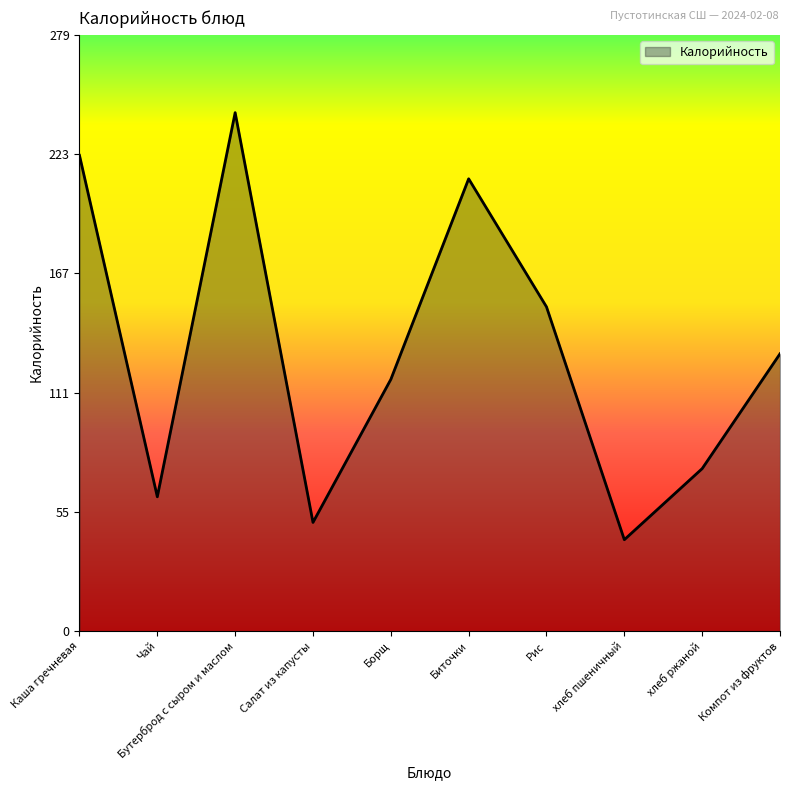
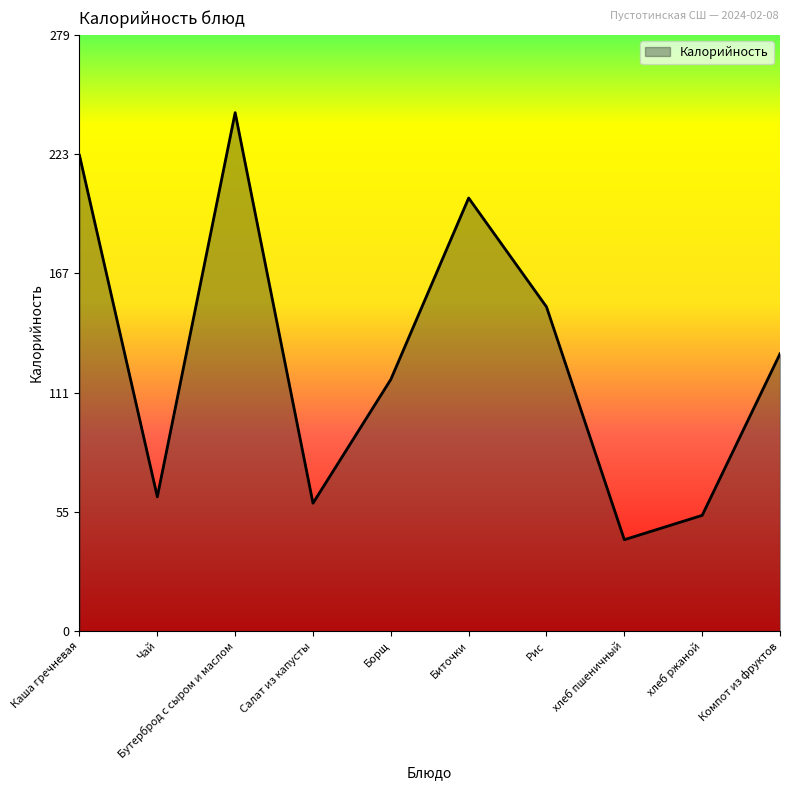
  {
    "Каша гречневая": 223,
    "Чай": 63,
    "Бутерброд с сыром и маслом": 243,
-   "Салат из капусты": 51,
+   "Салат из капусты": 60,
    "Борщ": 118,
-   "Биточки": 212,
+   "Биточки": 203,
    "Рис": 152,
    "хлеб пшеничный": 43,
-   "хлеб ржаной": 76,
+   "хлеб ржаной": 54,
    "Компот из фруктов": 130
  }
